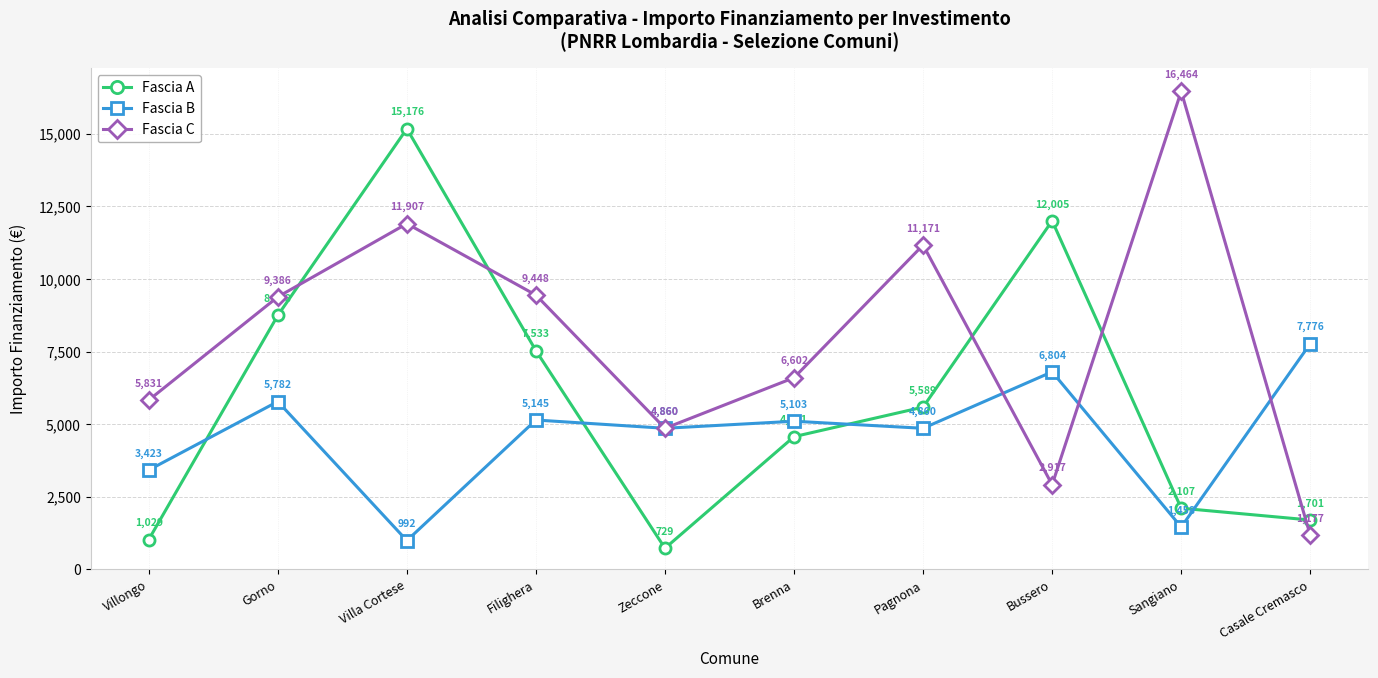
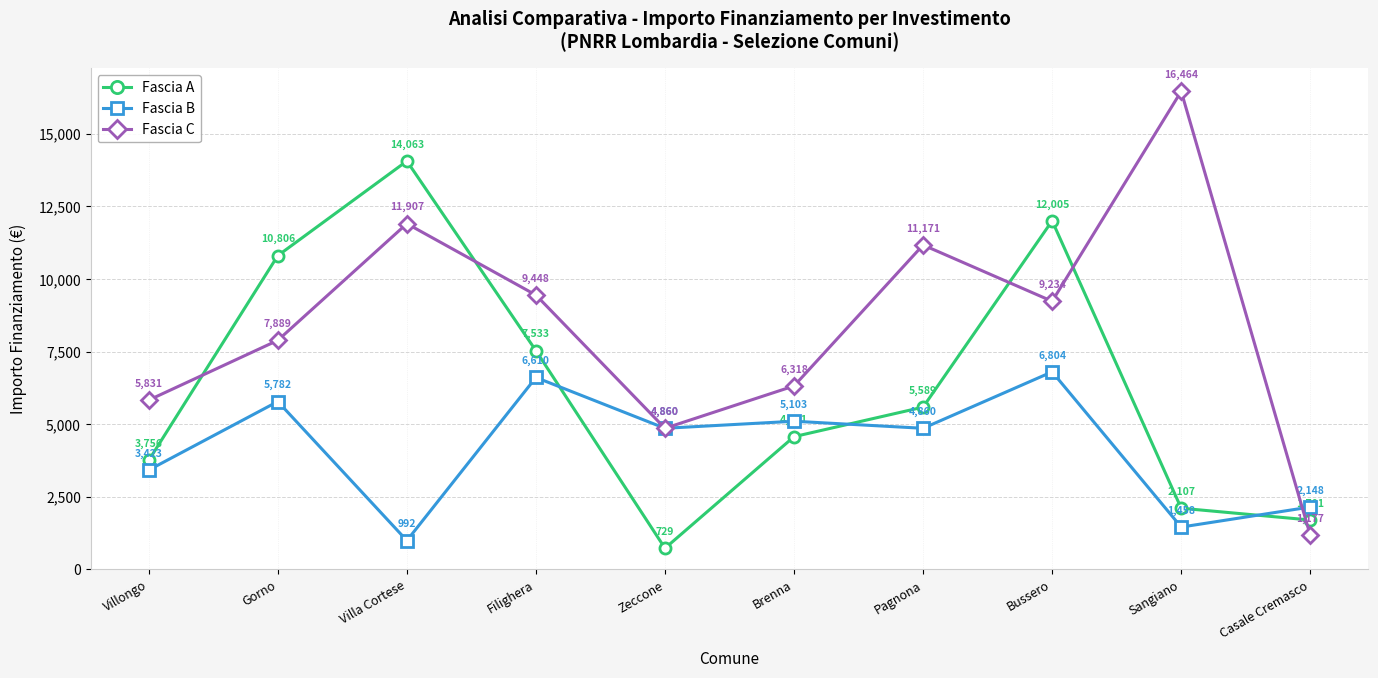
  {
    "Fascia A": {
-     "Villongo": "1,029",
-     "Gorno": "8,748",
-     "Villa Cortese": "15,176",
+     "Villongo": "3,756",
+     "Gorno": "10,806",
+     "Villa Cortese": "14,063",
      "Filighera": "7,533",
      "Zeccone": "729",
      "Pagnona": "5,589",
      "Bussero": "12,005",
      "Sangiano": "2,107",
      "Casale Cremasco": "1,701"
    },
    "Fascia B": {
      "Villongo": "3,423",
      "Gorno": "5,782",
      "Villa Cortese": "992",
-     "Filighera": "5,145",
+     "Filighera": "6,610",
      "Brenna": "5,103",
      "Bussero": "6,804",
-     "Casale Cremasco": "7,776"
+     "Casale Cremasco": "2,148"
    },
    "Fascia C": {
      "Villongo": "5,831",
-     "Gorno": "9,386",
+     "Gorno": "7,889",
      "Villa Cortese": "11,907",
      "Filighera": "9,448",
-     "Brenna": "6,602",
+     "Brenna": "6,318",
      "Pagnona": "11,171",
-     "Bussero": "2,917",
+     "Bussero": "9,234",
      "Sangiano": "16,464"
    }
  }
